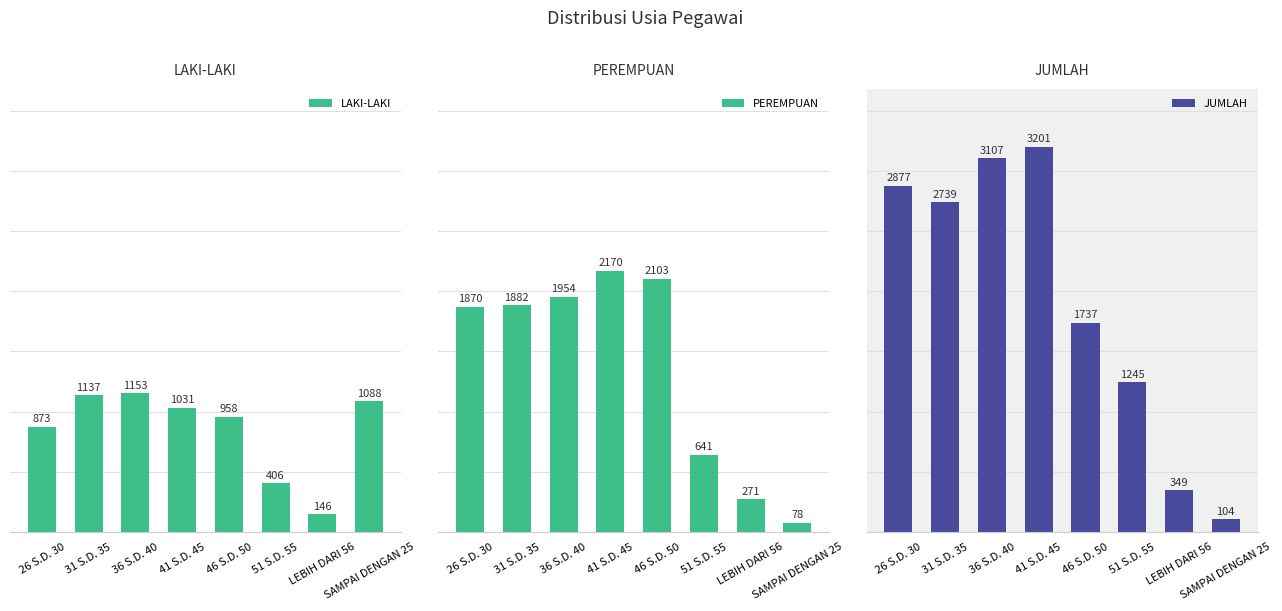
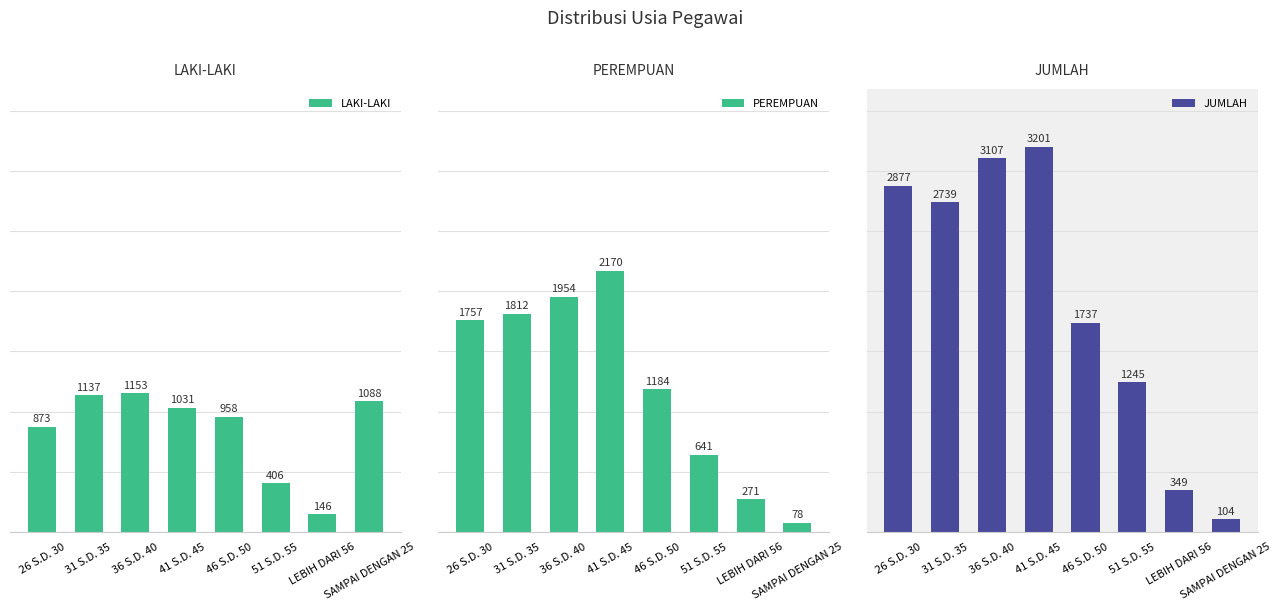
  {
    "LAKI-LAKI": {
      "26 S.D. 30": 873,
      "31 S.D. 35": 1137,
      "36 S.D. 40": 1153,
      "41 S.D. 45": 1031,
      "46 S.D. 50": 958,
      "51 S.D. 55": 406,
      "LEBIH DARI 56": 146,
      "SAMPAI DENGAN 25": 1088
    },
    "PEREMPUAN": {
-     "26 S.D. 30": 1870,
-     "31 S.D. 35": 1882,
+     "26 S.D. 30": 1757,
+     "31 S.D. 35": 1812,
      "36 S.D. 40": 1954,
      "41 S.D. 45": 2170,
-     "46 S.D. 50": 2103,
+     "46 S.D. 50": 1184,
      "51 S.D. 55": 641,
      "LEBIH DARI 56": 271,
      "SAMPAI DENGAN 25": 78
    },
    "JUMLAH": {
      "26 S.D. 30": 2877,
      "31 S.D. 35": 2739,
      "36 S.D. 40": 3107,
      "41 S.D. 45": 3201,
      "46 S.D. 50": 1737,
      "51 S.D. 55": 1245,
      "LEBIH DARI 56": 349,
      "SAMPAI DENGAN 25": 104
    }
  }
